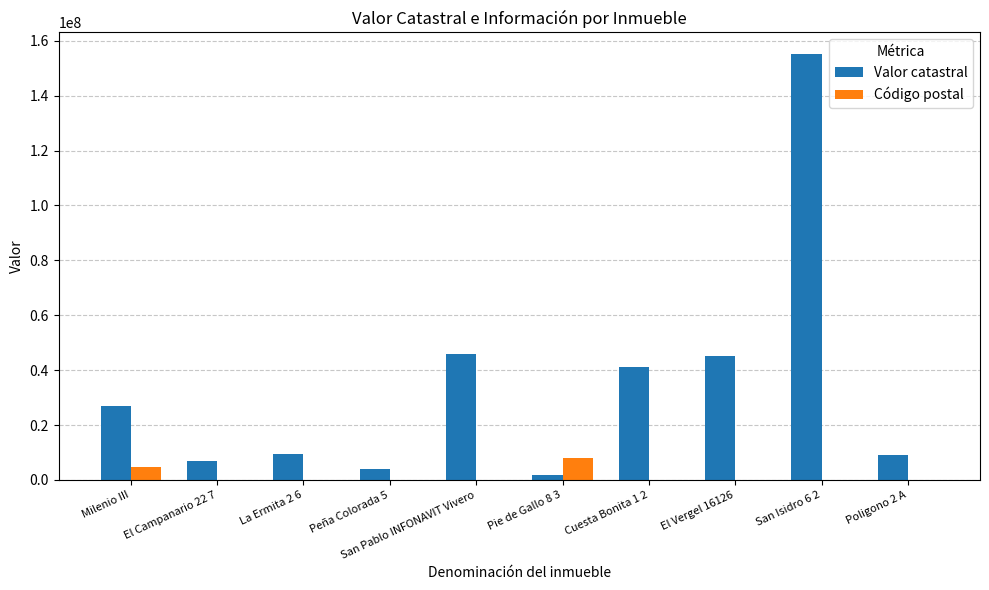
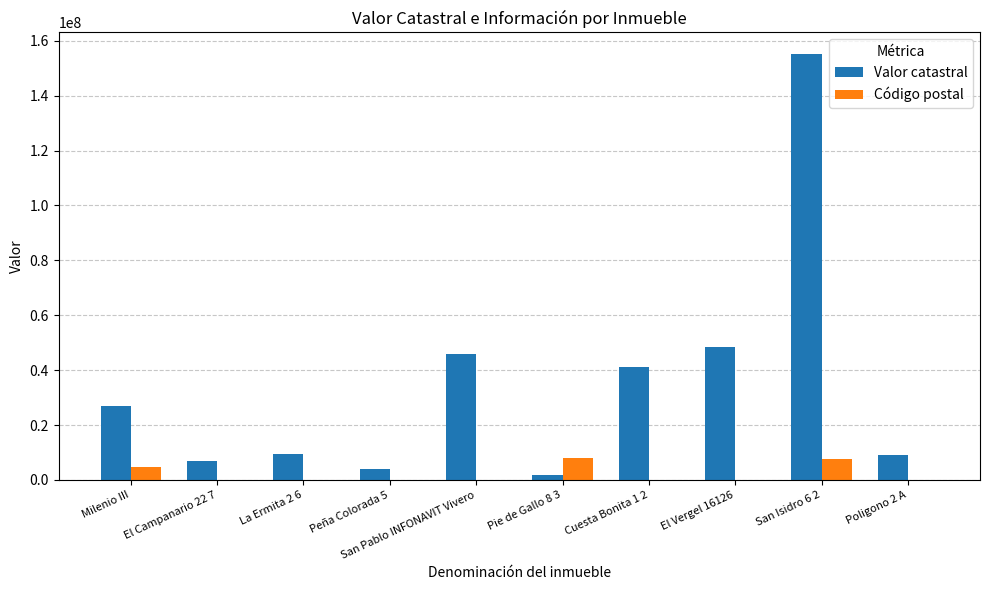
  {
    "Valor catastral": {
      "Milenio III": 27000000,
      "El Campanario 22 7": 7000000,
      "La Ermita 2 6": 10000000,
      "Peña Colorada 5": 4000000,
      "San Pablo INFONAVIT Vivero": 46000000,
      "Pie de Gallo 8 3": 2000000,
      "Cuesta Bonita 1 2": 41000000,
-     "El Vergel 16126": 45000000,
+     "El Vergel 16126": 48000000,
      "San Isidro 6 2": 155000000,
      "Poligono 2 A": 9000000
    },
    "Código postal": {
      "Milenio III": 5000000,
      "Pie de Gallo 8 3": 8000000,
-     "San Isidro 6 2": 0
+     "San Isidro 6 2": 8000000
    }
  }
